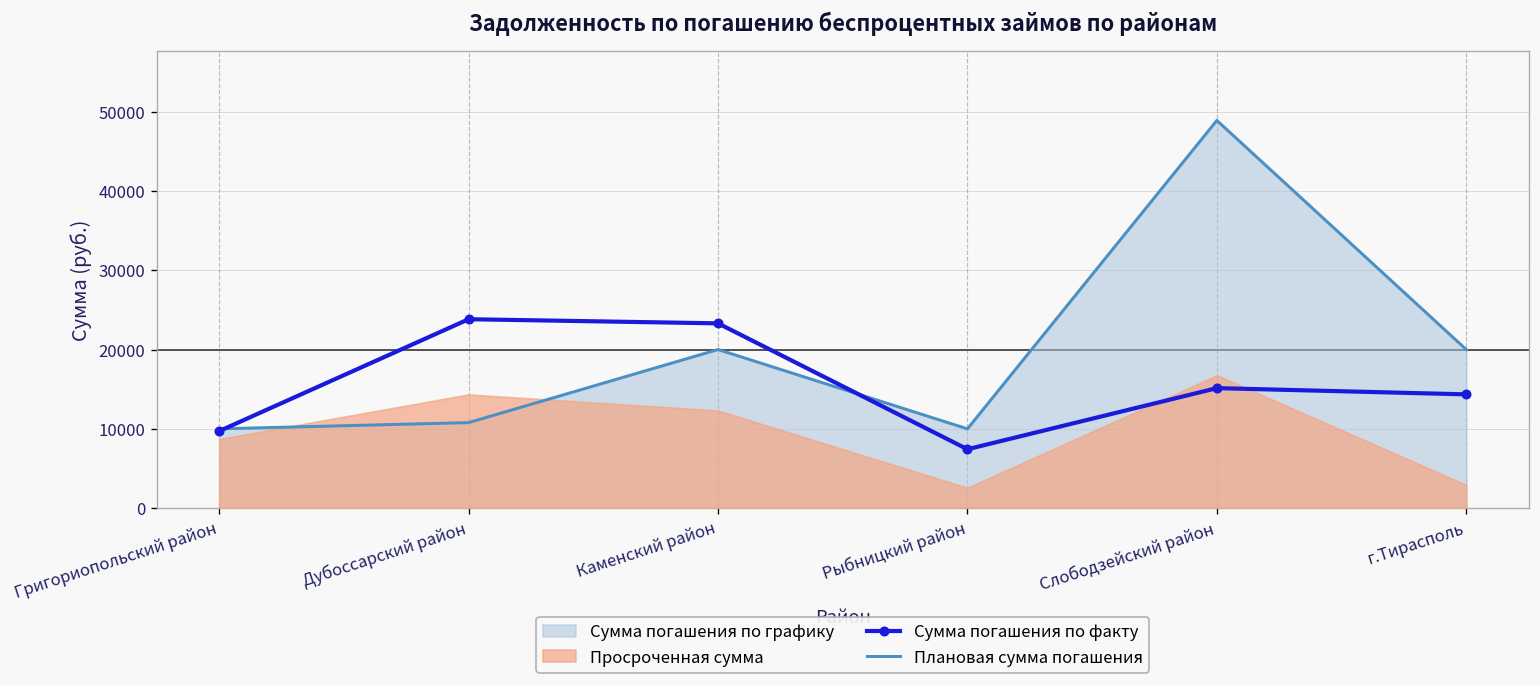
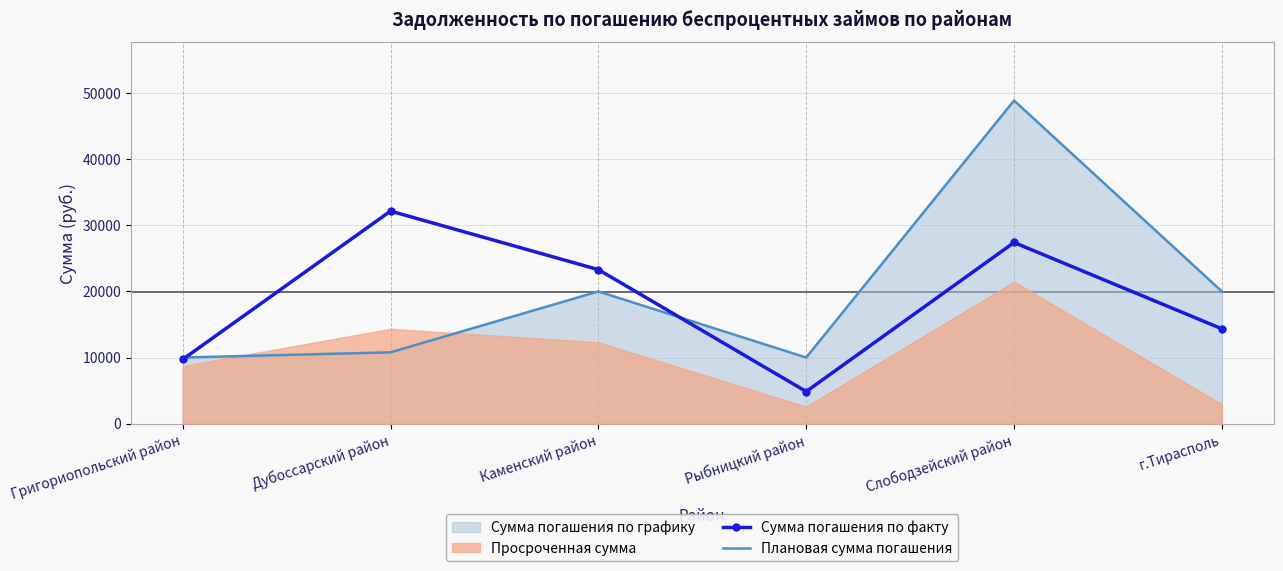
  {
    "Сумма погашения по факту": {
-     "Дубоссарский район": 24000,
+     "Дубоссарский район": 32000,
      "Каменский район": 23000,
-     "Рыбницкий район": 7000,
-     "Слободзейский район": 15000,
+     "Рыбницкий район": 5000,
+     "Слободзейский район": 27000,
      "г.Тирасполь": 14000
    },
    "Сумма погашения по графику": {
      "Дубоссарский район": 11000,
      "Каменский район": 20000,
      "Рыбницкий район": 10000,
      "Слободзейский район": 49000,
      "г.Тирасполь": 20000
    },
    "Просроченная сумма": {
      "Григориопольский район": 9000,
      "Дубоссарский район": 14000,
      "Каменский район": 12000,
      "Рыбницкий район": 3000,
-     "Слободзейский район": 17000,
+     "Слободзейский район": 21000,
      "г.Тирасполь": 3000
    }
  }
